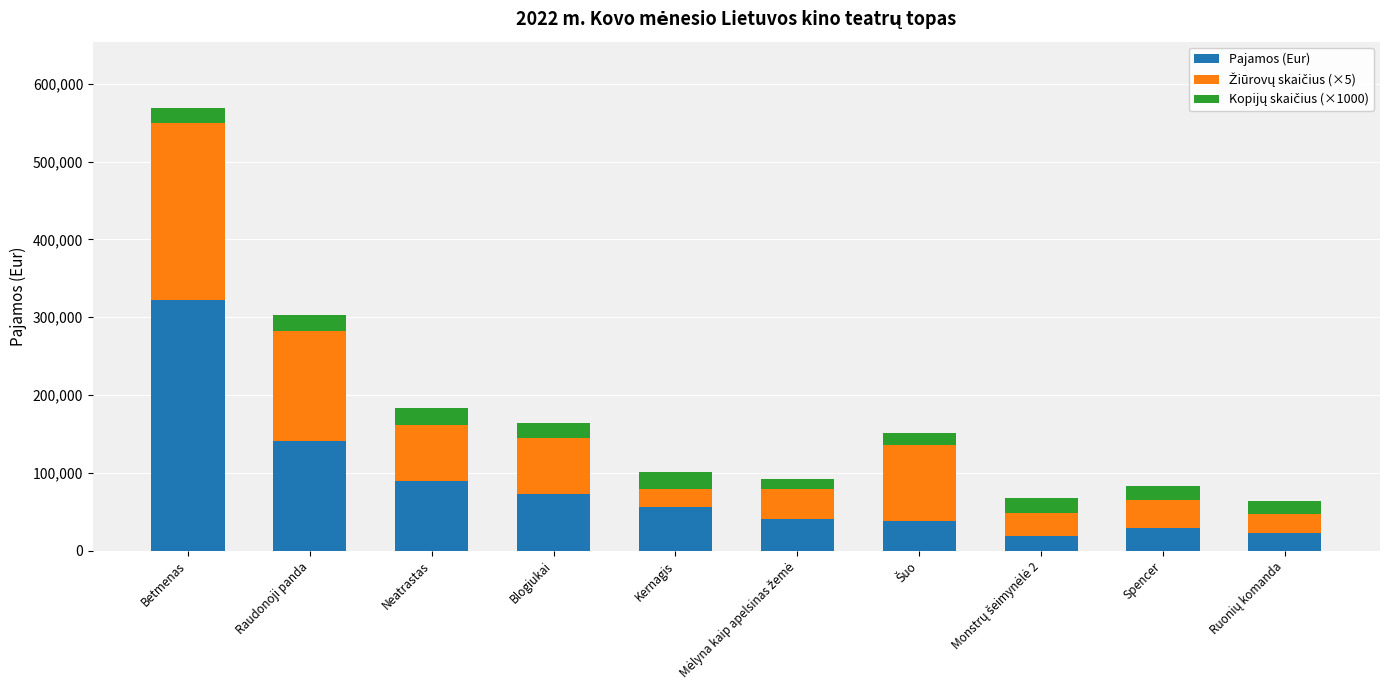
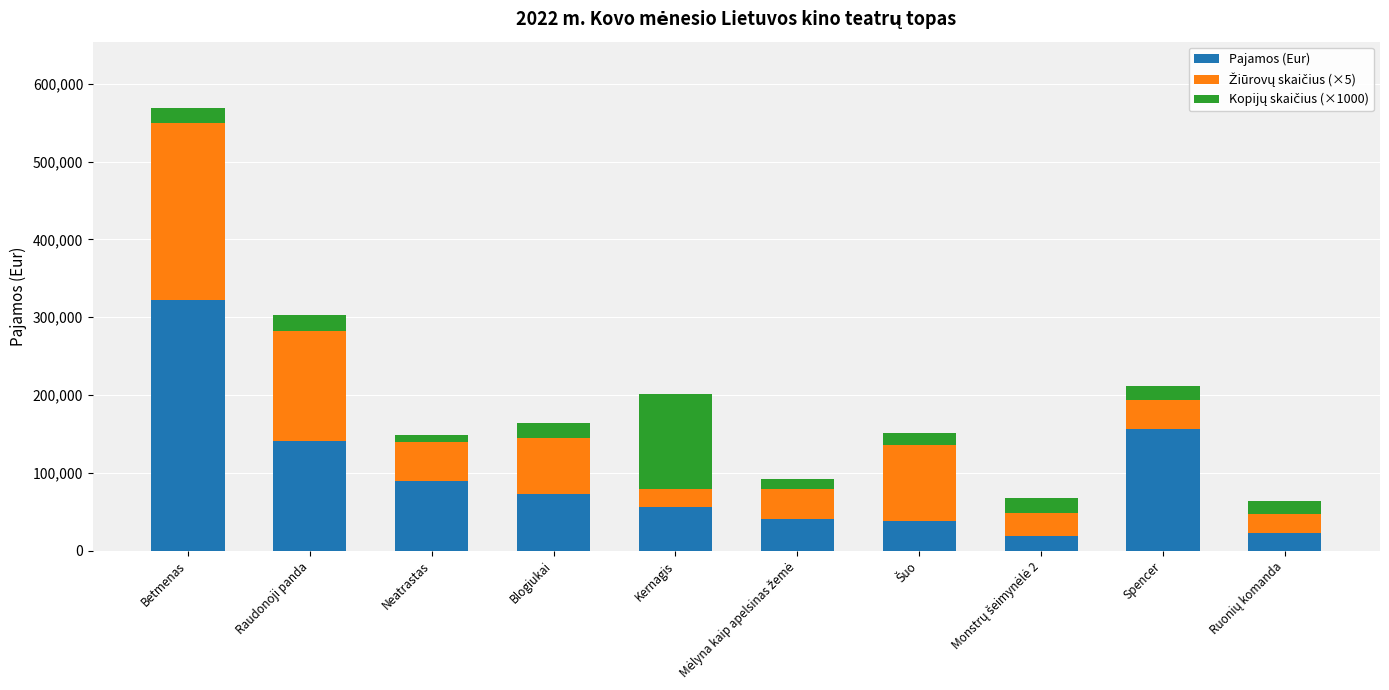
  {
    "Pajamos (Eur)": {
      "Betmenas": "320,000",
      "Raudonoji panda": "140,000",
      "Neatrastas": "90,000",
      "Blogiukai": "70,000",
      "Kernagis": "60,000",
      "Mėlyna kaip apelsinas žemė": "40,000",
      "Šuo": "40,000",
      "Monstrų šeimynėlė 2": "20,000",
-     "Spencer": "30,000",
+     "Spencer": "160,000",
      "Ruonių komanda": "20,000"
    },
    "Žiūrovų skaičius (×5)": {
      "Betmenas": "230,000",
      "Raudonoji panda": "140,000",
-     "Neatrastas": "70,000",
+     "Neatrastas": "50,000",
      "Blogiukai": "70,000",
      "Kernagis": "20,000",
      "Mėlyna kaip apelsinas žemė": "40,000",
      "Šuo": "100,000",
      "Monstrų šeimynėlė 2": "30,000",
      "Spencer": "40,000",
      "Ruonių komanda": "20,000"
    },
    "Kopijų skaičius (×1000)": {
      "Betmenas": "20,000",
      "Raudonoji panda": "20,000",
-     "Neatrastas": "20,000",
+     "Neatrastas": "10,000",
      "Blogiukai": "20,000",
-     "Kernagis": "20,000",
+     "Kernagis": "120,000",
      "Mėlyna kaip apelsinas žemė": "10,000",
      "Šuo": "20,000",
      "Monstrų šeimynėlė 2": "20,000",
      "Spencer": "20,000",
      "Ruonių komanda": "20,000"
    }
  }
